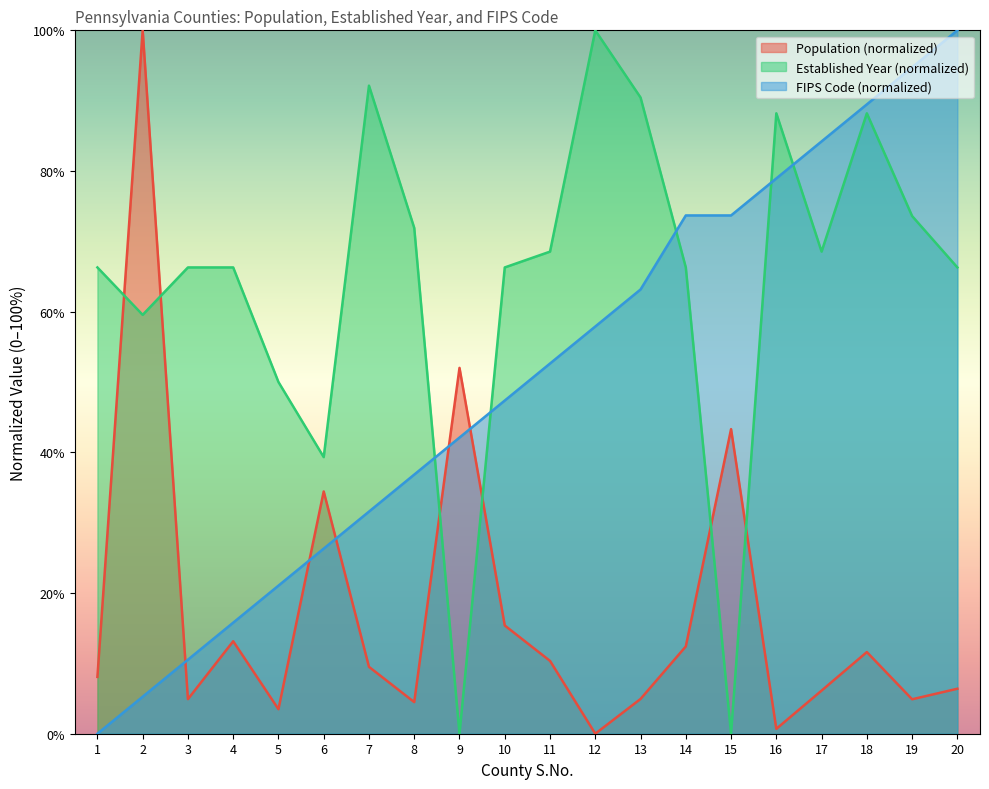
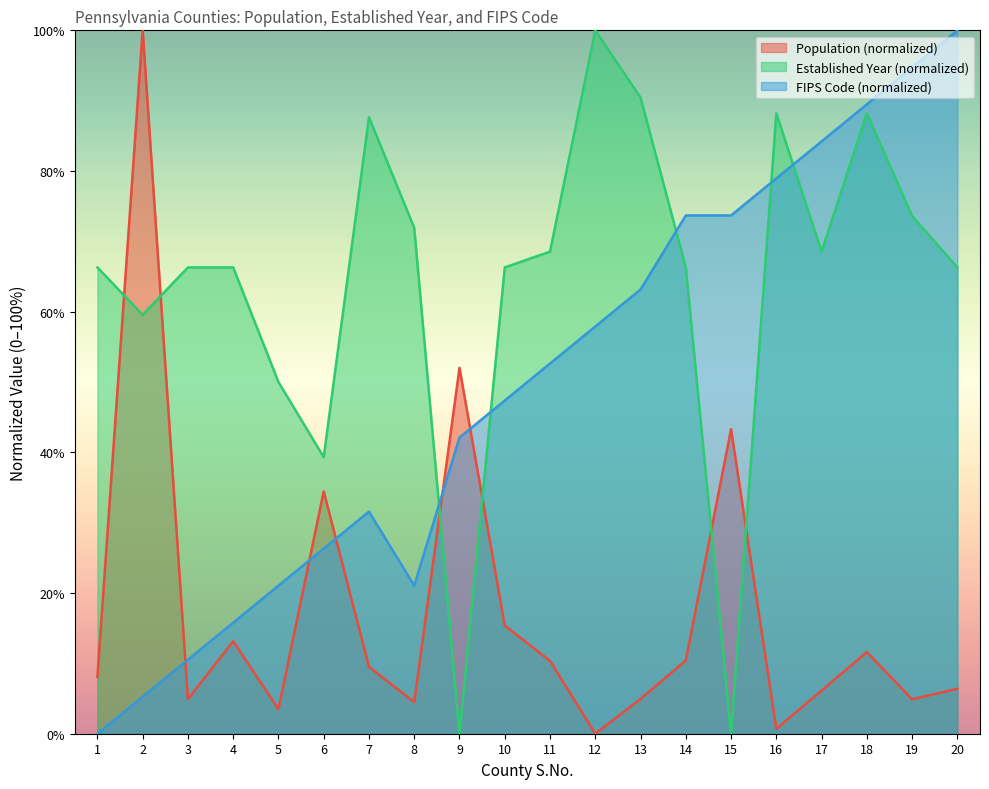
  {
    "Population (normalized)": {
      "1": "8%",
      "2": "100%",
      "3": "5%",
      "4": "13%",
      "5": "3%",
      "6": "34%",
      "7": "10%",
      "8": "4%",
      "9": "52%",
      "10": "15%",
      "11": "10%",
      "12": "0%",
      "13": "5%",
-     "14": "12%",
+     "14": "10%",
      "15": "43%",
      "16": "1%",
      "17": "6%",
      "18": "12%",
      "19": "5%",
      "20": "6%"
    },
    "Established Year (normalized)": {
      "1": "66%",
      "2": "60%",
      "3": "66%",
      "4": "66%",
      "5": "50%",
      "6": "39%",
-     "7": "92%",
+     "7": "88%",
      "8": "72%",
      "9": "0%",
      "10": "66%",
      "11": "69%",
      "12": "100%",
      "13": "90%",
      "14": "66%",
      "15": "0%",
      "16": "88%",
      "17": "69%",
      "18": "88%",
      "19": "74%",
      "20": "66%"
    },
    "FIPS Code (normalized)": {
      "1": "0%",
      "2": "5%",
      "3": "11%",
      "4": "16%",
      "5": "21%",
      "6": "26%",
      "7": "32%",
-     "8": "37%",
+     "8": "21%",
      "9": "42%",
      "10": "47%",
      "11": "53%",
      "12": "58%",
      "13": "63%",
      "14": "74%",
      "15": "74%",
      "16": "79%",
      "17": "84%",
      "18": "89%",
      "20": "100%"
    }
  }
